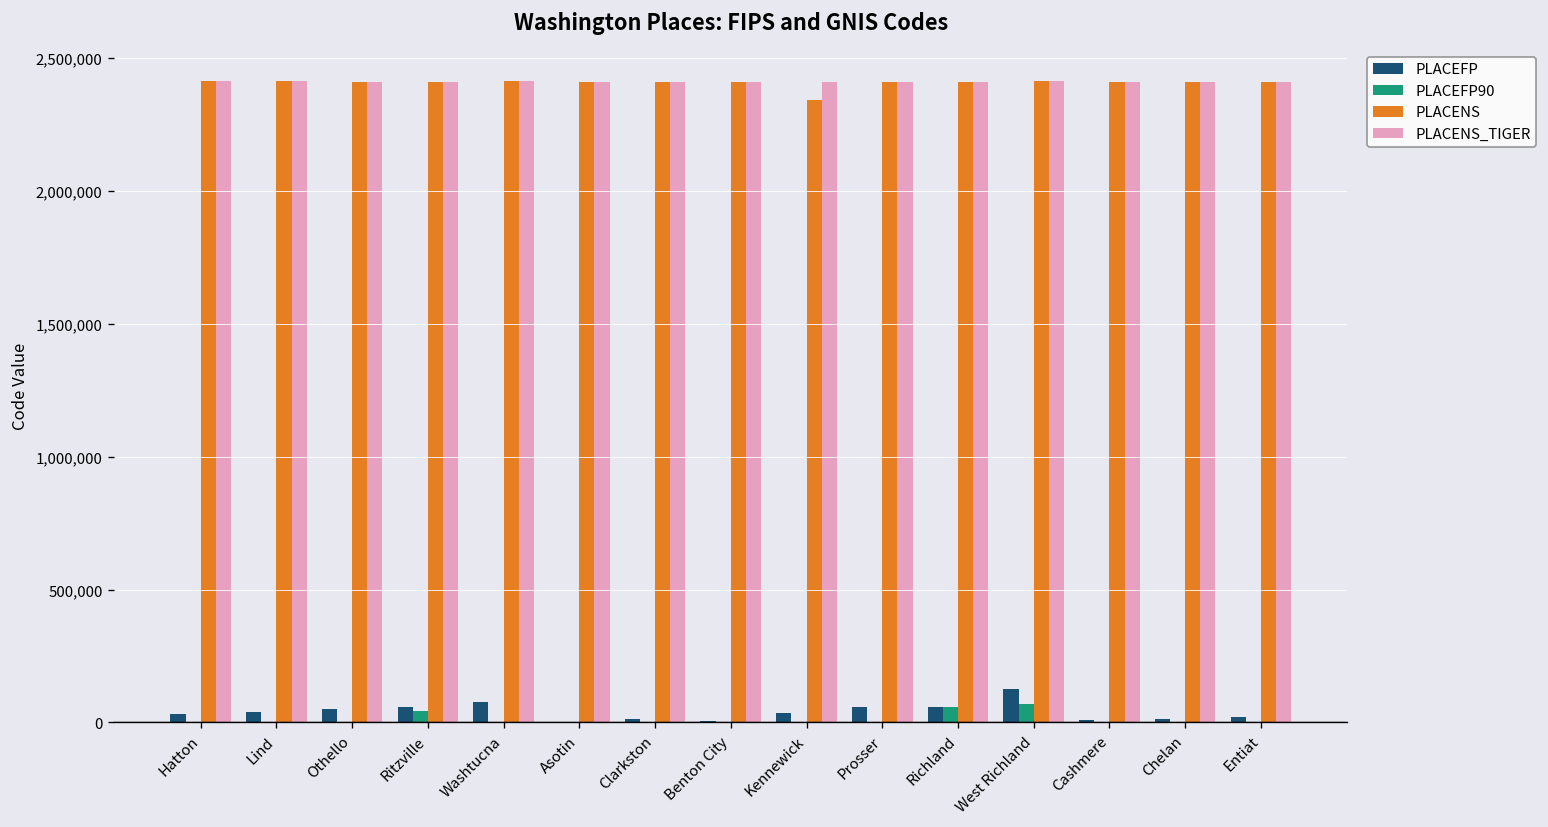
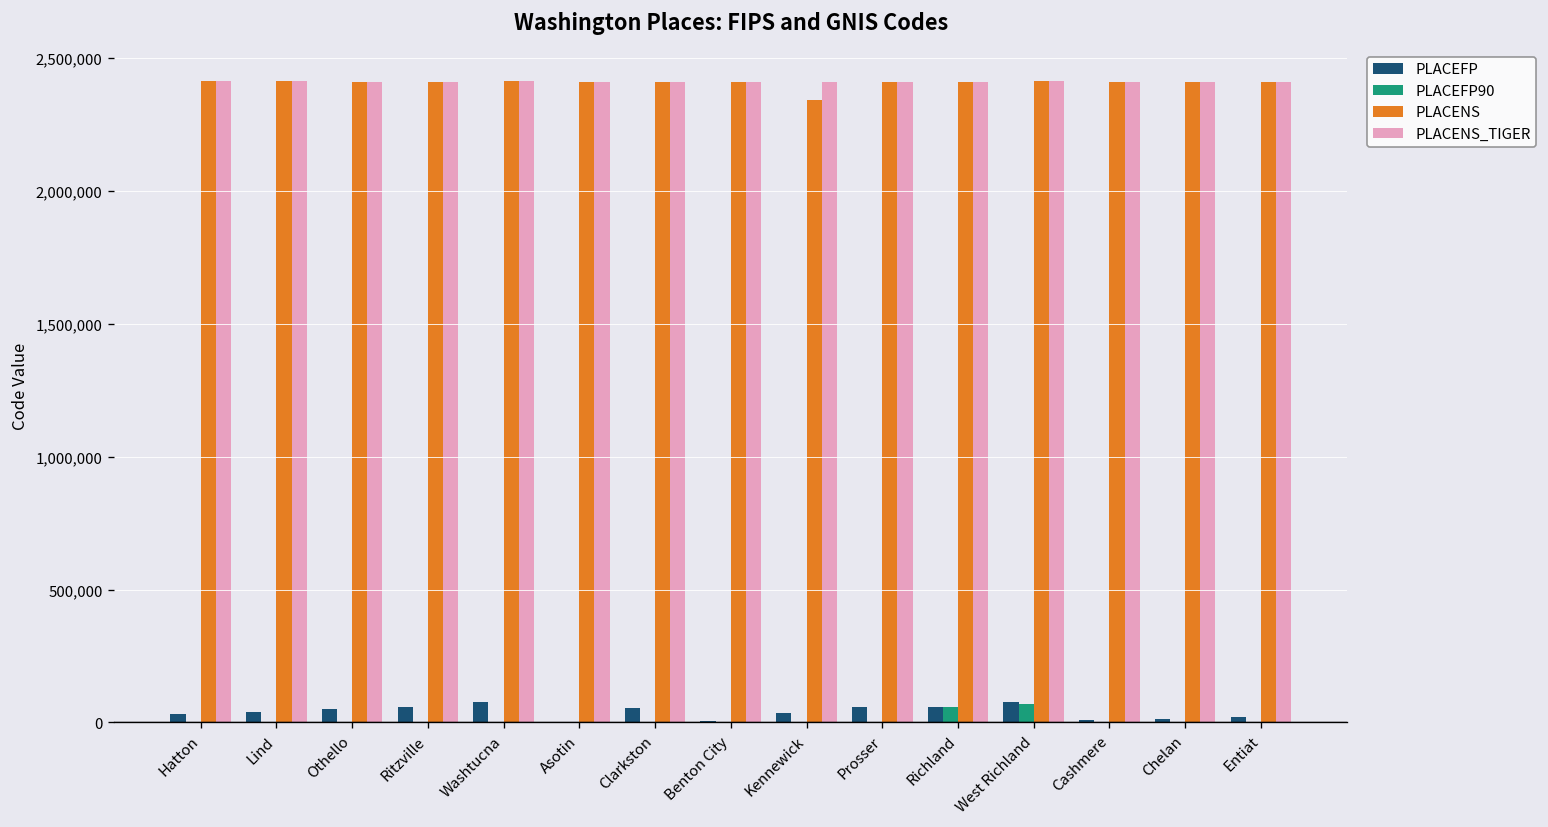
  {
    "PLACEFP": {
      "Hatton": "30,000",
      "Lind": "40,000",
      "Othello": "50,000",
      "Ritzville": "60,000",
      "Washtucna": "80,000",
-     "Clarkston": "10,000",
+     "Clarkston": "50,000",
      "Kennewick": "40,000",
      "Prosser": "60,000",
      "Richland": "60,000",
-     "West Richland": "130,000",
+     "West Richland": "80,000",
      "Chelan": "10,000",
      "Entiat": "20,000"
    },
    "PLACEFP90": {
-     "Ritzville": "40,000",
+     "Ritzville": "0",
      "Richland": "60,000",
      "West Richland": "70,000"
    },
    "PLACENS": {
      "Hatton": "2,410,000",
      "Lind": "2,410,000",
      "Othello": "2,410,000",
      "Ritzville": "2,410,000",
      "Washtucna": "2,410,000",
      "Asotin": "2,410,000",
      "Clarkston": "2,410,000",
      "Benton City": "2,410,000",
      "Kennewick": "2,340,000",
      "Prosser": "2,410,000",
      "Richland": "2,410,000",
      "West Richland": "2,410,000",
      "Cashmere": "2,410,000",
      "Chelan": "2,410,000",
      "Entiat": "2,410,000"
    },
    "PLACENS_TIGER": {
      "Hatton": "2,410,000",
      "Lind": "2,410,000",
      "Othello": "2,410,000",
      "Ritzville": "2,410,000",
      "Washtucna": "2,410,000",
      "Asotin": "2,410,000",
      "Clarkston": "2,410,000",
      "Benton City": "2,410,000",
      "Kennewick": "2,410,000",
      "Prosser": "2,410,000",
      "Richland": "2,410,000",
      "West Richland": "2,410,000",
      "Cashmere": "2,410,000",
      "Chelan": "2,410,000",
      "Entiat": "2,410,000"
    }
  }
